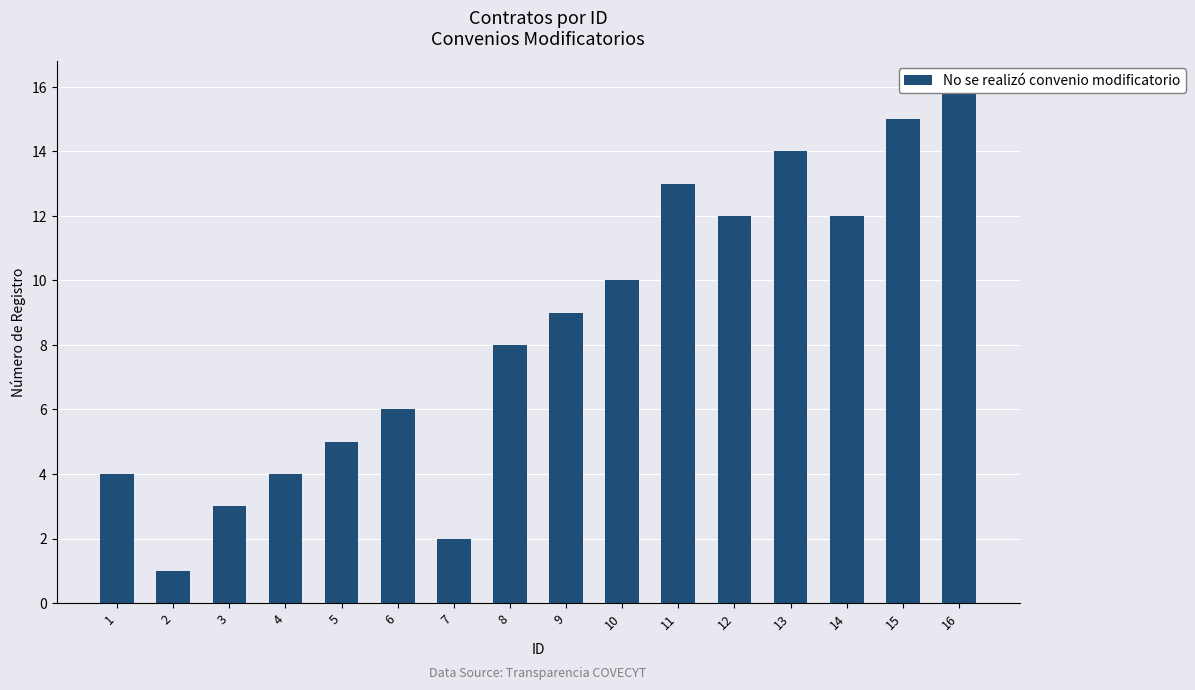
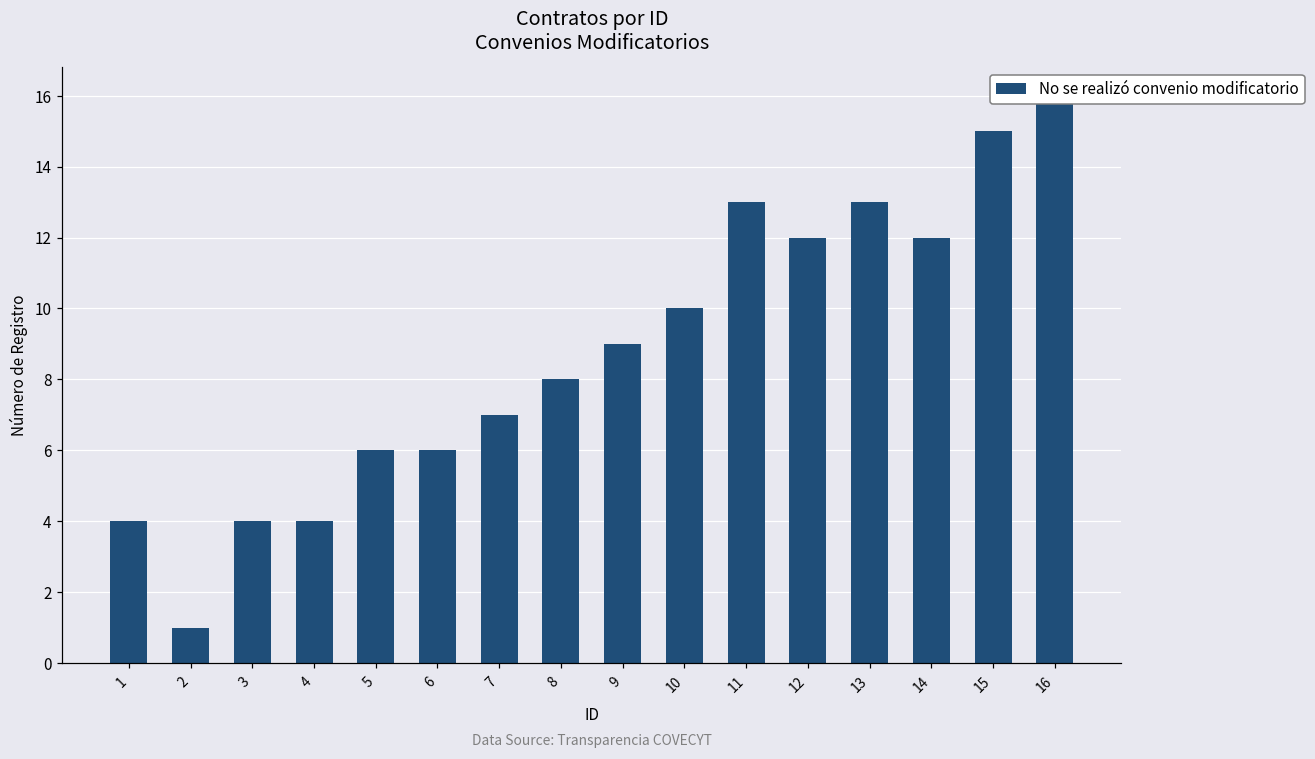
  {
    "1": 4,
    "2": 1,
-   "3": 3,
+   "3": 4,
    "4": 4,
-   "5": 5,
+   "5": 6,
    "6": 6,
-   "7": 2,
+   "7": 7,
    "8": 8,
    "9": 9,
    "10": 10,
    "11": 13,
    "12": 12,
-   "13": 14,
+   "13": 13,
    "14": 12,
    "15": 15
  }
